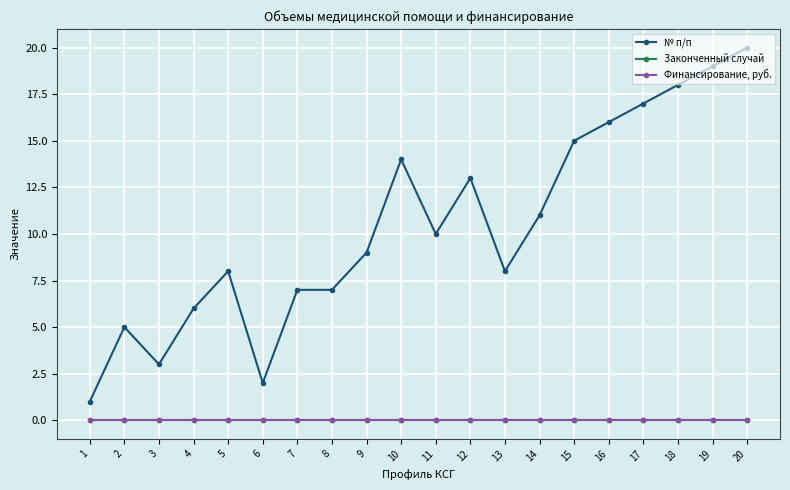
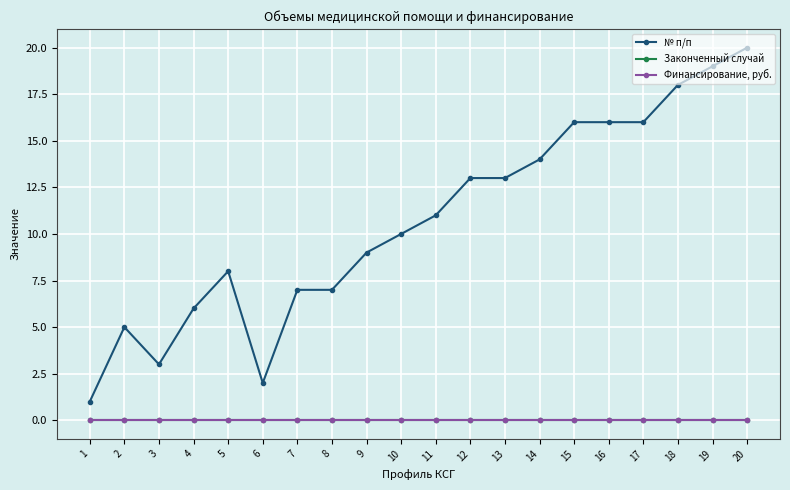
  {
    "№ п/п": {
      "1": 1,
      "2": 5,
      "3": 3,
      "4": 6,
      "5": 8,
      "6": 2,
      "7": 7,
      "8": 7,
      "9": 9,
-     "10": 14,
-     "11": 10,
+     "10": 10,
+     "11": 11,
      "12": 13,
-     "13": 8,
-     "14": 11,
-     "15": 15,
+     "13": 13,
+     "14": 14,
+     "15": 16,
      "16": 16,
-     "17": 17,
+     "17": 16,
      "18": 18
    },
    "Финансирование, руб.": {
      "1": 0,
      "2": 0,
      "3": 0,
      "4": 0,
      "5": 0,
      "6": 0,
      "7": 0,
      "8": 0,
      "9": 0,
      "10": 0,
      "11": 0,
      "12": 0,
      "13": 0,
      "14": 0,
      "15": 0,
      "16": 0,
      "17": 0,
      "18": 0,
      "19": 0,
      "20": 0
    }
  }
